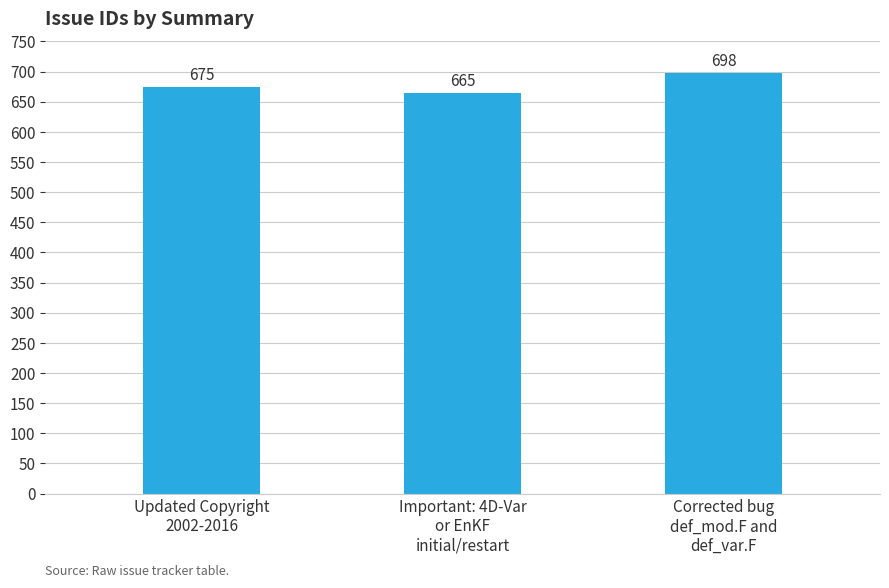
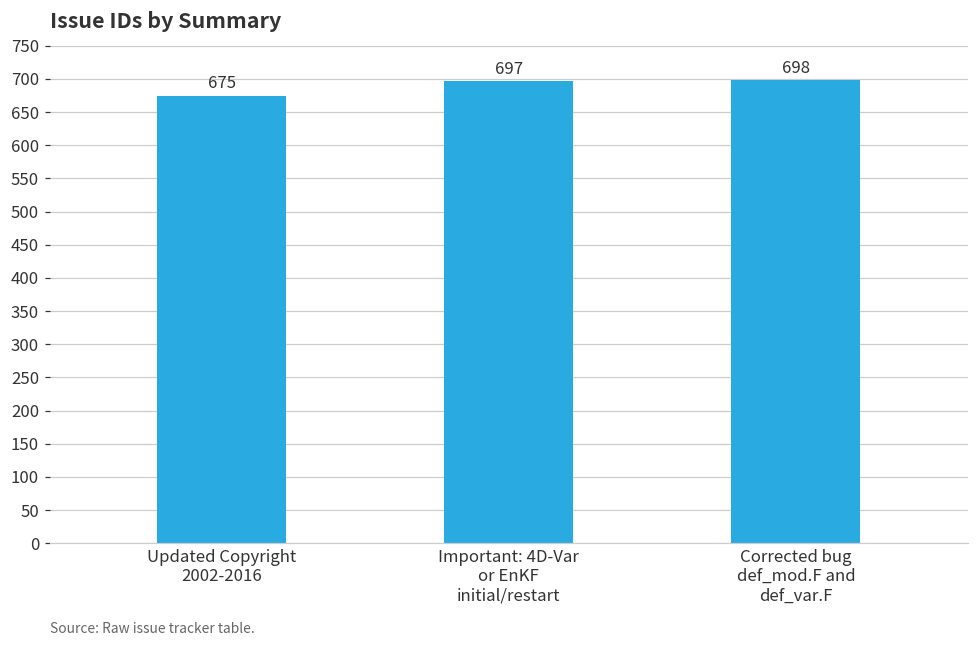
  {
    "Updated Copyright 2002-2016": 675,
-   "Important: 4D-Var or EnKF initial/restart": 665,
+   "Important: 4D-Var or EnKF initial/restart": 697,
    "Corrected bug def_mod.F and def_var.F": 698
  }
